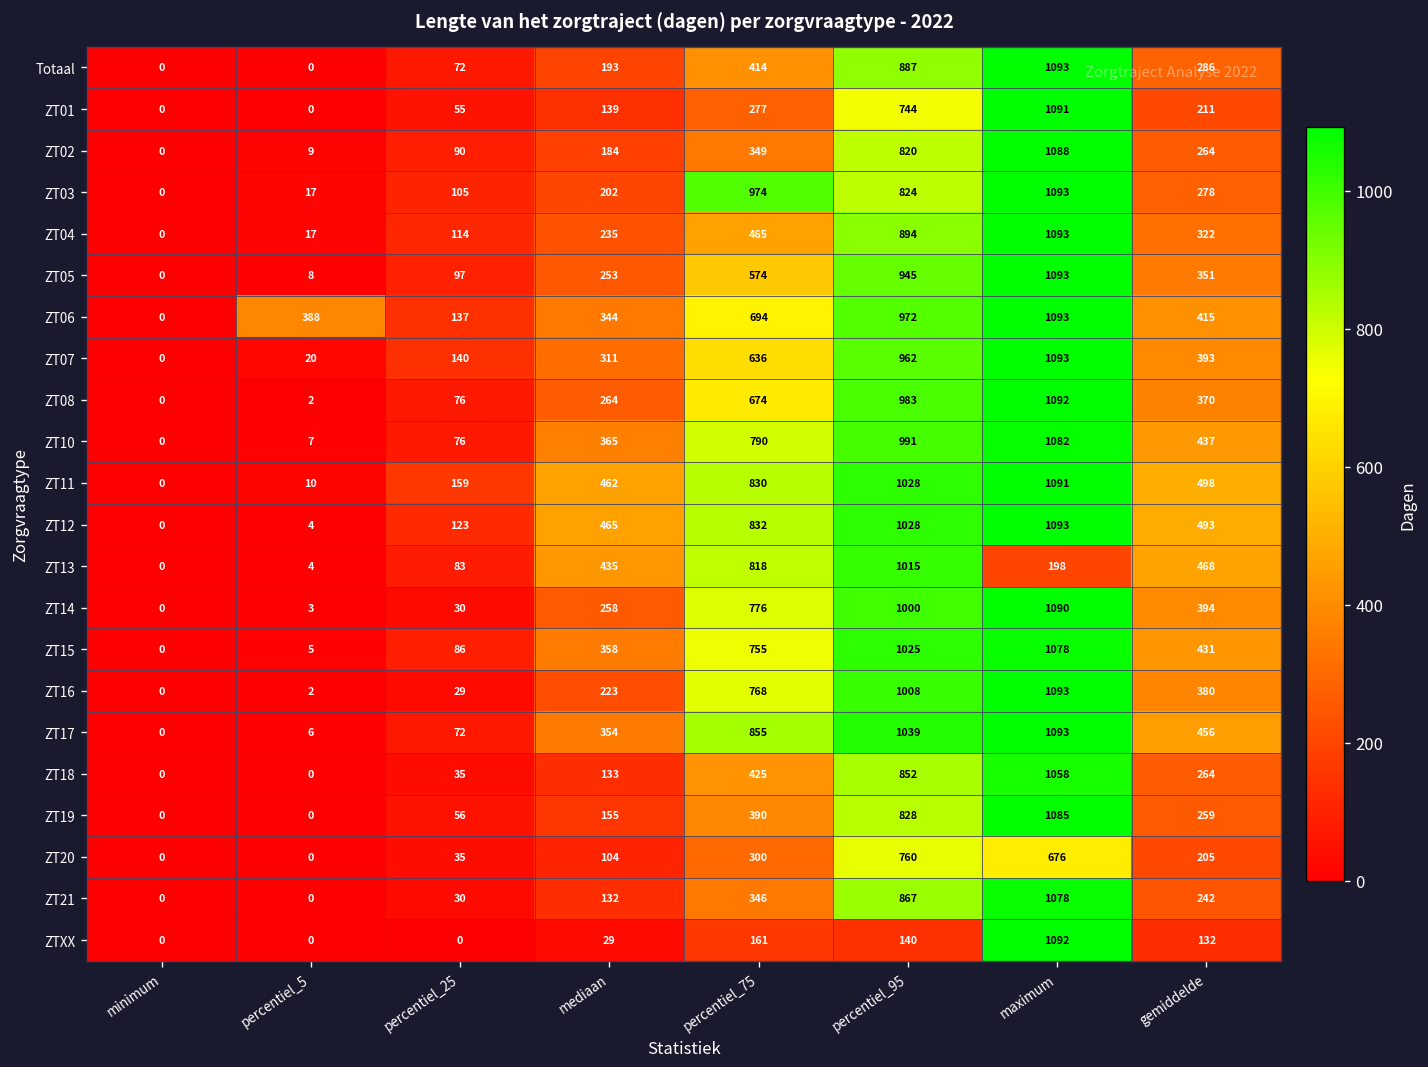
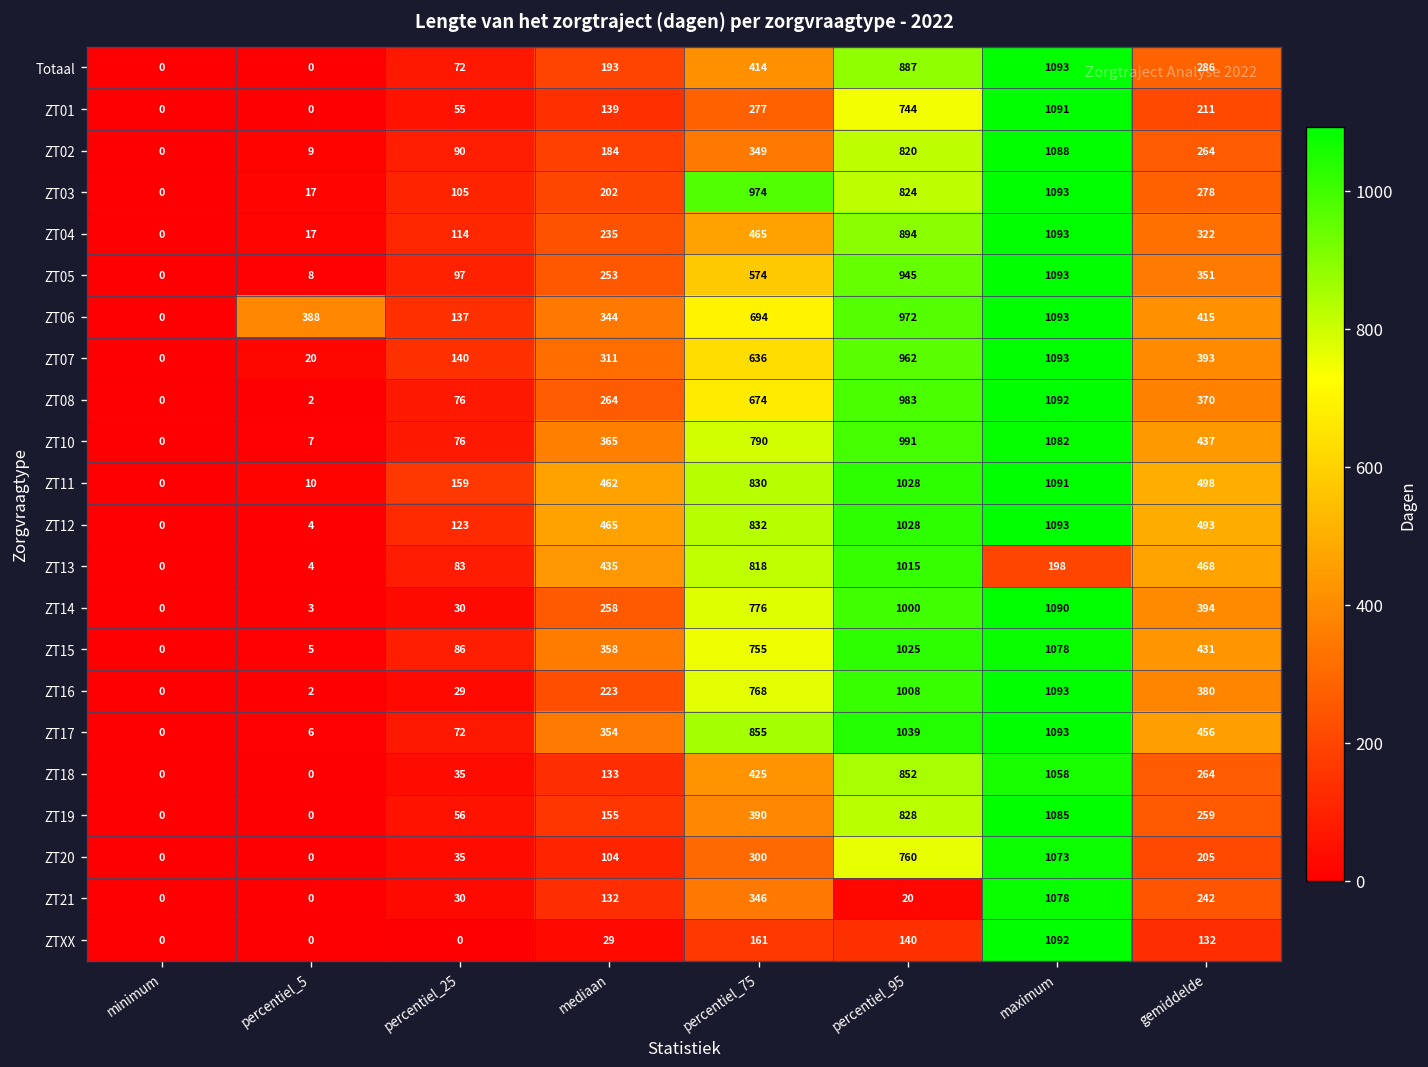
  {
    "Totaal": {
      "minimum": 0,
      "percentiel_5": 0,
      "percentiel_25": 72,
      "mediaan": 193,
      "percentiel_75": 414,
      "percentiel_95": 887,
      "maximum": 1093,
      "gemiddelde": 2022
    },
    "ZT01": {
      "minimum": 0,
      "percentiel_5": 0,
      "percentiel_25": 55,
      "mediaan": 139,
      "percentiel_75": 277,
      "percentiel_95": 744,
      "maximum": 1091,
      "gemiddelde": 211
    },
    "ZT02": {
      "minimum": 0,
      "percentiel_5": 9,
      "percentiel_25": 90,
      "mediaan": 184,
      "percentiel_75": 349,
      "percentiel_95": 820,
      "maximum": 1088,
      "gemiddelde": 264
    },
    "ZT03": {
      "minimum": 0,
      "percentiel_5": 17,
      "percentiel_25": 105,
      "mediaan": 202,
      "percentiel_75": 974,
      "percentiel_95": 824,
      "maximum": 1093,
      "gemiddelde": 278
    },
    "ZT04": {
      "minimum": 0,
      "percentiel_5": 17,
      "percentiel_25": 114,
      "mediaan": 235,
      "percentiel_75": 465,
      "percentiel_95": 894,
      "maximum": 1093,
      "gemiddelde": 322
    },
    "ZT05": {
      "minimum": 0,
      "percentiel_5": 8,
      "percentiel_25": 97,
      "mediaan": 253,
      "percentiel_75": 574,
      "percentiel_95": 945,
      "maximum": 1093,
      "gemiddelde": 351
    },
    "ZT06": {
      "minimum": 0,
      "percentiel_5": 388,
      "percentiel_25": 137,
      "mediaan": 344,
      "percentiel_75": 694,
      "percentiel_95": 972,
      "maximum": 1093,
      "gemiddelde": 415
    },
    "ZT07": {
      "minimum": 0,
      "percentiel_5": 20,
      "percentiel_25": 140,
      "mediaan": 311,
      "percentiel_75": 636,
      "percentiel_95": 962,
      "maximum": 1093,
      "gemiddelde": 393
    },
    "ZT08": {
      "minimum": 0,
      "percentiel_5": 2,
      "percentiel_25": 76,
      "mediaan": 264,
      "percentiel_75": 674,
      "percentiel_95": 983,
      "maximum": 1092,
      "gemiddelde": 370
    },
    "ZT10": {
      "minimum": 0,
      "percentiel_5": 7,
      "percentiel_25": 76,
      "mediaan": 365,
      "percentiel_75": 790,
      "percentiel_95": 991,
      "maximum": 1082,
      "gemiddelde": 437
    },
    "ZT11": {
      "minimum": 0,
      "percentiel_5": 10,
      "percentiel_25": 159,
      "mediaan": 462,
      "percentiel_75": 830,
      "percentiel_95": 1028,
      "maximum": 1091,
      "gemiddelde": 498
    },
    "ZT12": {
      "minimum": 0,
      "percentiel_5": 4,
      "percentiel_25": 123,
      "mediaan": 465,
      "percentiel_75": 832,
      "percentiel_95": 1028,
      "maximum": 1093,
      "gemiddelde": 493
    },
    "ZT13": {
      "minimum": 0,
      "percentiel_5": 4,
      "percentiel_25": 83,
      "mediaan": 435,
      "percentiel_75": 818,
      "percentiel_95": 1015,
      "maximum": 198,
      "gemiddelde": 468
    },
    "ZT14": {
      "minimum": 0,
      "percentiel_5": 3,
      "percentiel_25": 30,
      "mediaan": 258,
      "percentiel_75": 776,
      "percentiel_95": 1000,
      "maximum": 1090,
      "gemiddelde": 394
    },
    "ZT15": {
      "minimum": 0,
      "percentiel_5": 5,
      "percentiel_25": 86,
      "mediaan": 358,
      "percentiel_75": 755,
      "percentiel_95": 1025,
      "maximum": 1078,
      "gemiddelde": 431
    },
    "ZT16": {
      "minimum": 0,
      "percentiel_5": 2,
      "percentiel_25": 29,
      "mediaan": 223,
      "percentiel_75": 768,
      "percentiel_95": 1008,
      "maximum": 1093,
      "gemiddelde": 380
    },
    "ZT17": {
      "minimum": 0,
      "percentiel_5": 6,
      "percentiel_25": 72,
      "mediaan": 354,
      "percentiel_75": 855,
      "percentiel_95": 1039,
      "maximum": 1093,
      "gemiddelde": 456
    },
    "ZT18": {
      "minimum": 0,
      "percentiel_5": 0,
      "percentiel_25": 35,
      "mediaan": 133,
      "percentiel_75": 425,
      "percentiel_95": 852,
      "maximum": 1058,
      "gemiddelde": 264
    },
    "ZT19": {
      "minimum": 0,
      "percentiel_5": 0,
      "percentiel_25": 56,
      "mediaan": 155,
      "percentiel_75": 390,
      "percentiel_95": 828,
      "maximum": 1085,
      "gemiddelde": 259
    },
    "ZT20": {
      "minimum": 0,
      "percentiel_5": 0,
      "percentiel_25": 35,
      "mediaan": 104,
      "percentiel_75": 300,
      "percentiel_95": 760,
-     "maximum": 676,
+     "maximum": 1073,
      "gemiddelde": 205
    },
    "ZT21": {
      "minimum": 0,
      "percentiel_5": 0,
      "percentiel_25": 30,
      "mediaan": 132,
      "percentiel_75": 346,
-     "percentiel_95": 867,
+     "percentiel_95": 20,
      "maximum": 1078,
      "gemiddelde": 242
    },
    "ZTXX": {
      "minimum": 0,
      "percentiel_5": 0,
      "percentiel_25": 0,
      "mediaan": 29,
      "percentiel_75": 161,
      "percentiel_95": 140,
      "maximum": 1092,
      "gemiddelde": 132
    }
  }
